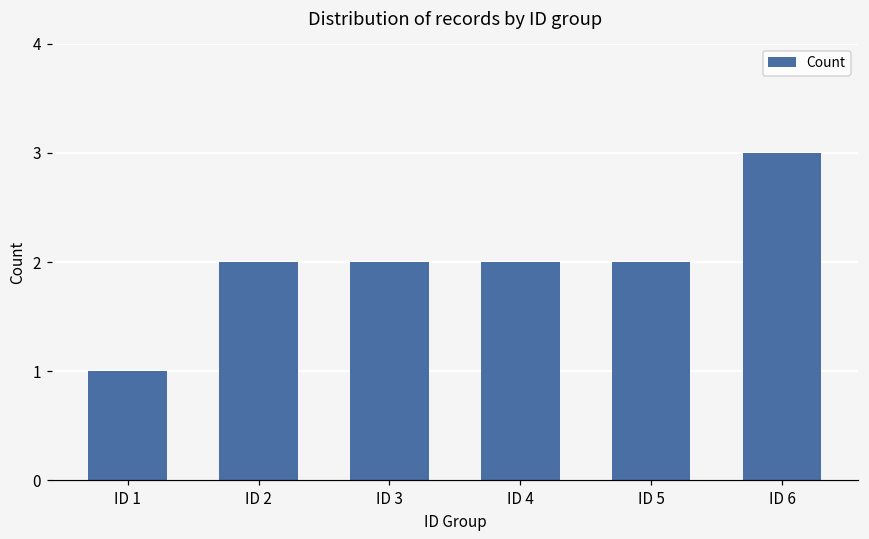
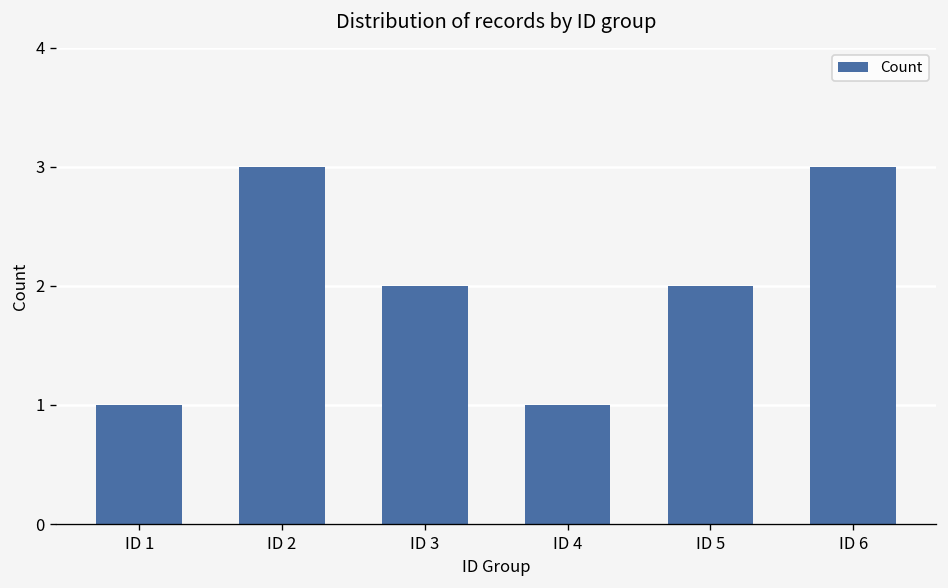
  {
    "ID 1": 1,
-   "ID 2": 2,
+   "ID 2": 3,
    "ID 3": 2,
-   "ID 4": 2,
+   "ID 4": 1,
    "ID 5": 2,
    "ID 6": 3
  }
